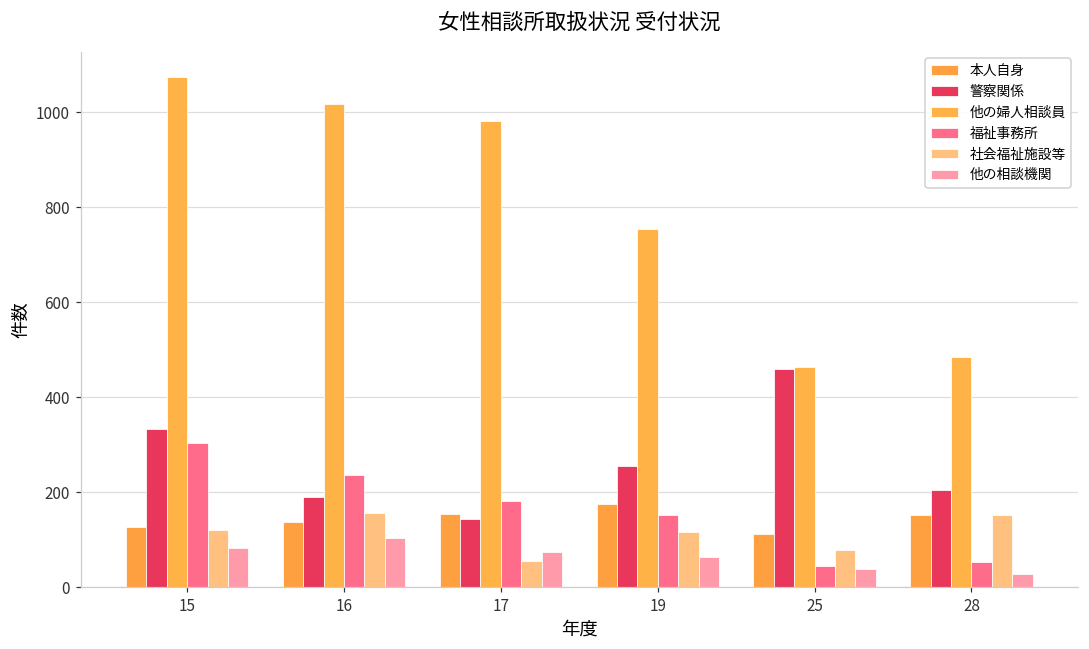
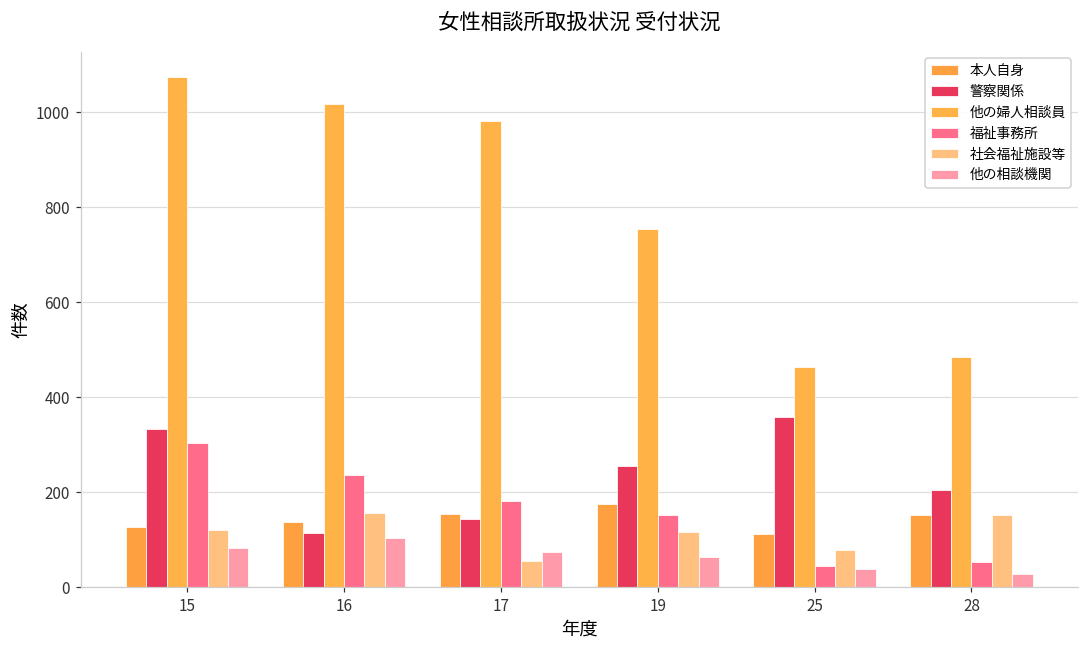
  {
    "警察関係": {
      "15": 330,
-     "16": 190,
+     "16": 110,
      "17": 140,
      "19": 260,
-     "25": 460,
+     "25": 360,
      "28": 200
    }
  }
